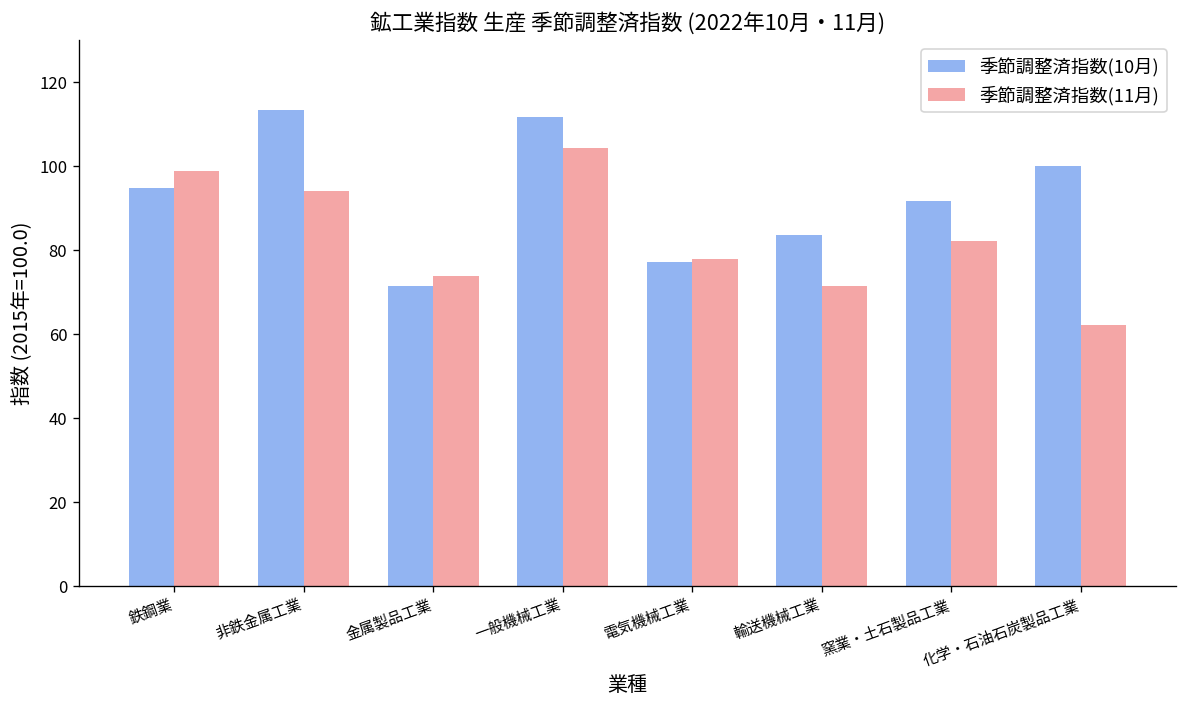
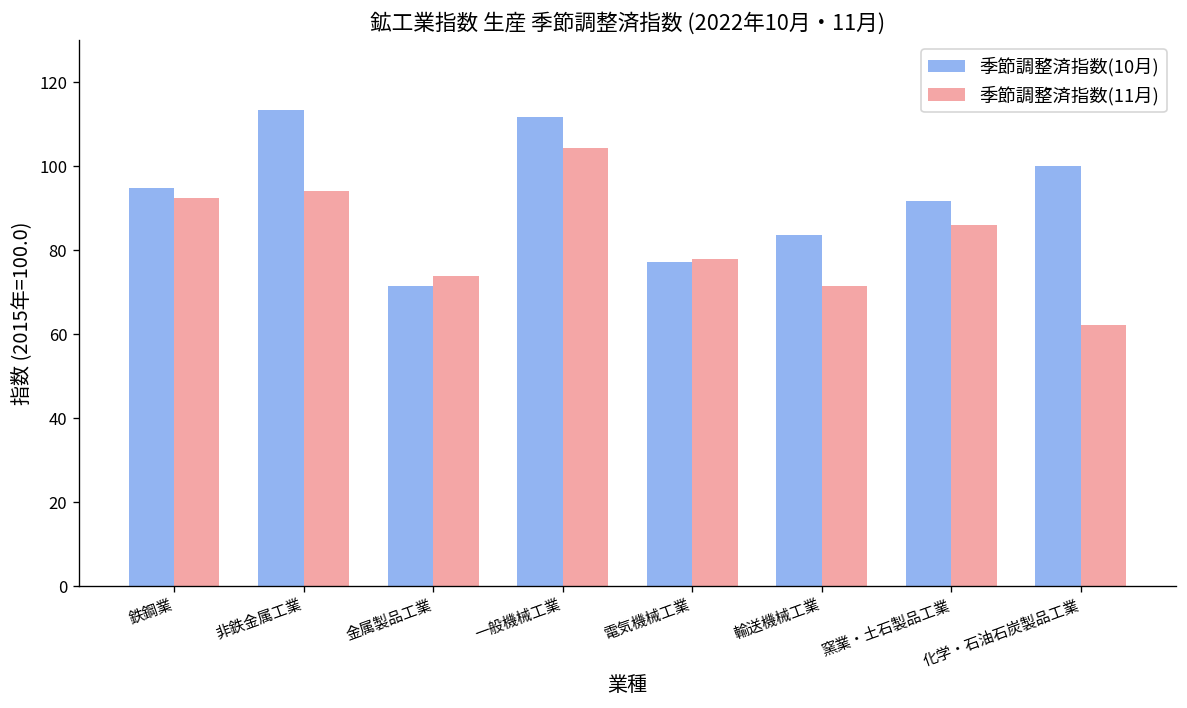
  {
    "季節調整済指数(10月)": {
      "鉄鋼業": 95,
      "非鉄金属工業": 113,
      "金属製品工業": 72,
      "一般機械工業": 112,
      "電気機械工業": 77,
      "輸送機械工業": 84,
      "窯業・土石製品工業": 92,
      "化学・石油石炭製品工業": 100
    },
    "季節調整済指数(11月)": {
-     "鉄鋼業": 99,
+     "鉄鋼業": 92,
      "非鉄金属工業": 94,
      "金属製品工業": 74,
      "一般機械工業": 104,
      "電気機械工業": 78,
      "輸送機械工業": 71,
-     "窯業・土石製品工業": 82,
+     "窯業・土石製品工業": 86,
      "化学・石油石炭製品工業": 62
    }
  }
